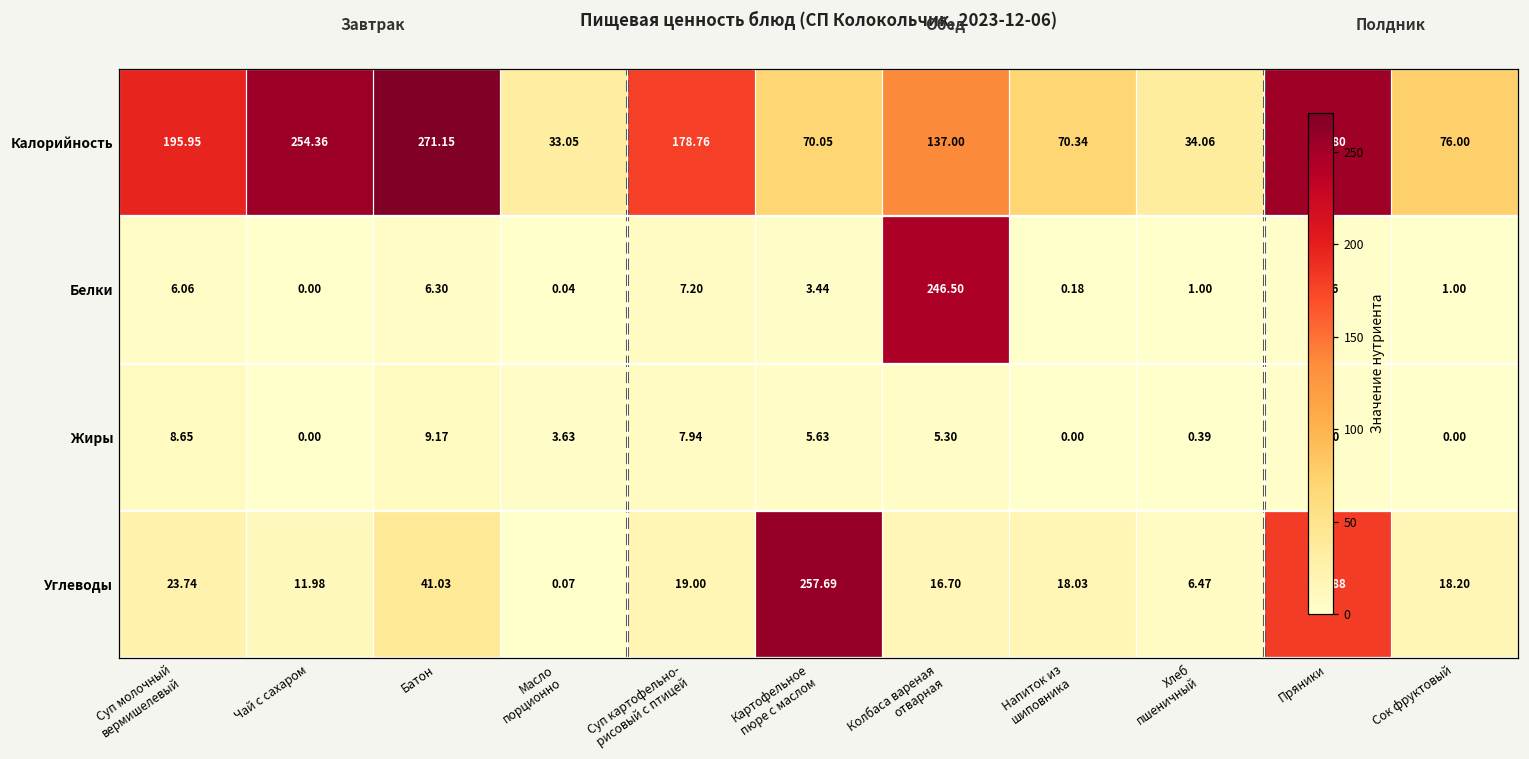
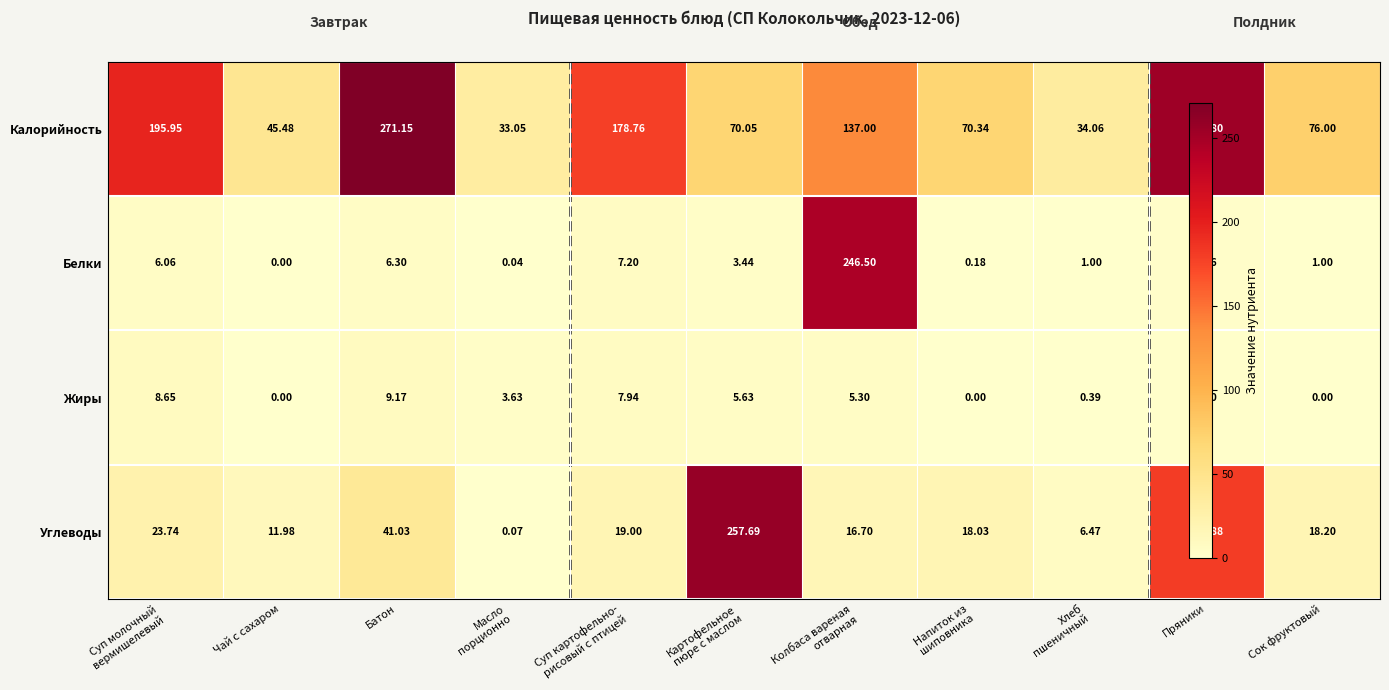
  {
    "Калорийность": {
      "Суп молочный вермишелевый": 195.95,
-     "Чай с сахаром": 254.36,
+     "Чай с сахаром": 45.48,
      "Батон": 271.15,
      "Масло порционно": 33.05,
      "Суп картофельно- рисовый с птицей": 178.76,
      "Картофельное пюре с маслом": 70.05,
      "Колбаса вареная отварная": 137.00,
      "Напиток из шиповника": 70.34,
      "Хлеб пшеничный": 34.06,
      "Пряники": 253.80,
      "Сок фруктовый": 76.00
    },
    "Белки": {
      "Суп молочный вермишелевый": 6.06,
      "Чай с сахаром": 0.00,
      "Батон": 6.30,
      "Масло порционно": 0.04,
      "Суп картофельно- рисовый с птицей": 7.20,
      "Картофельное пюре с маслом": 3.44,
      "Колбаса вареная отварная": 246.50,
      "Напиток из шиповника": 0.18,
      "Хлеб пшеничный": 1.00,
      "Пряники": 2.16,
      "Сок фруктовый": 1.00
    },
    "Жиры": {
      "Суп молочный вермишелевый": 8.65,
      "Чай с сахаром": 0.00,
      "Батон": 9.17,
      "Масло порционно": 3.63,
      "Суп картофельно- рисовый с птицей": 7.94,
      "Картофельное пюре с маслом": 5.63,
      "Колбаса вареная отварная": 5.30,
      "Напиток из шиповника": 0.00,
      "Хлеб пшеничный": 0.39,
      "Пряники": 1.70,
      "Сок фруктовый": 0.00
    },
    "Углеводы": {
      "Суп молочный вермишелевый": 23.74,
      "Чай с сахаром": 11.98,
      "Батон": 41.03,
      "Масло порционно": 0.07,
      "Суп картофельно- рисовый с птицей": 19.00,
      "Картофельное пюре с маслом": 257.69,
      "Колбаса вареная отварная": 16.70,
      "Напиток из шиповника": 18.03,
      "Хлеб пшеничный": 6.47,
      "Пряники": 180.88,
      "Сок фруктовый": 18.20
    }
  }
